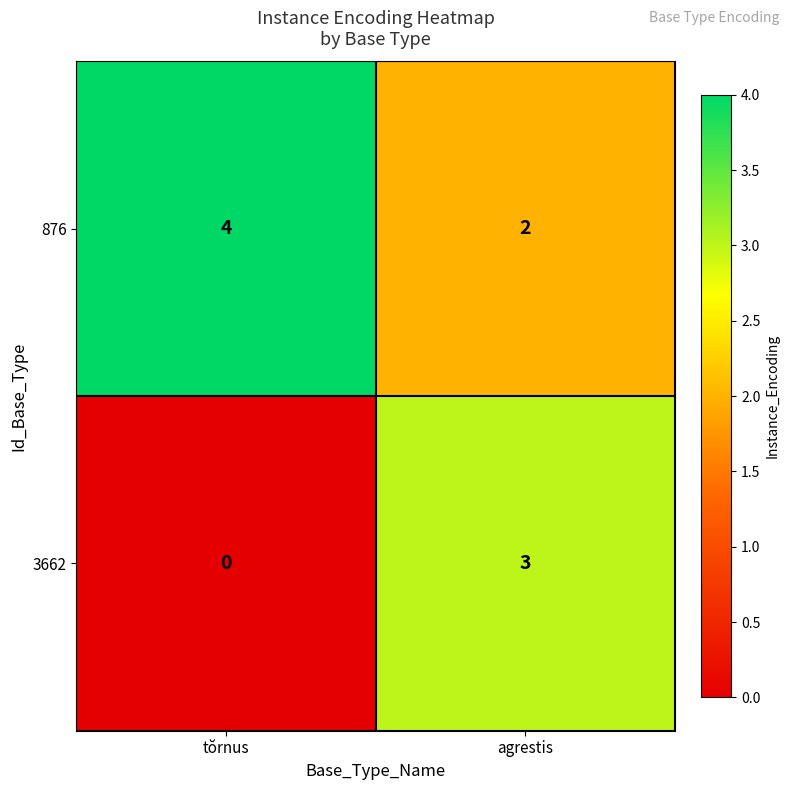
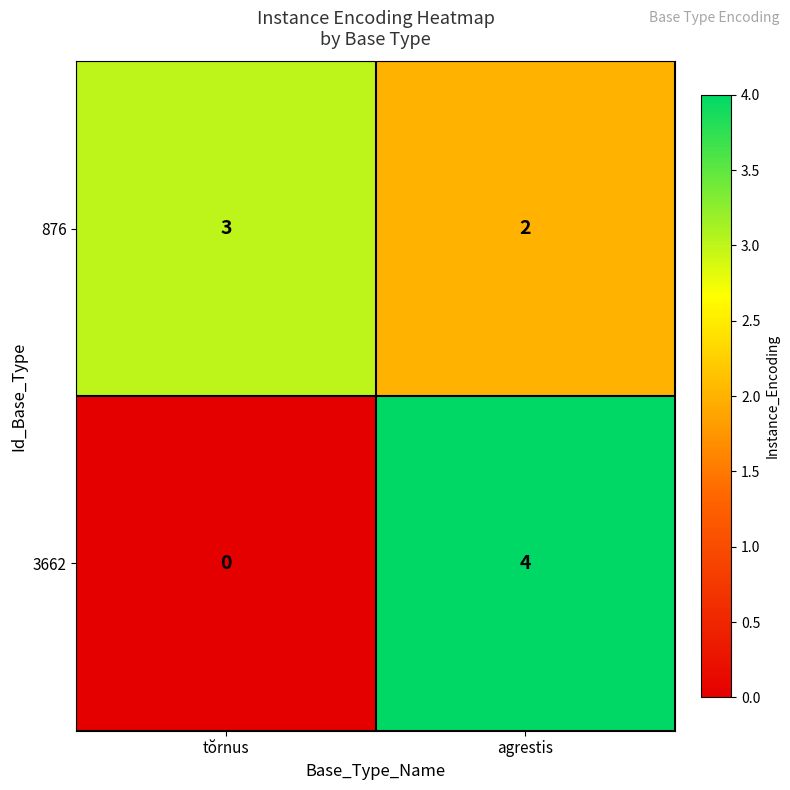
  {
    "876": {
-     "tŏrnus": 4,
+     "tŏrnus": 3,
      "agrestis": 2
    },
    "3662": {
      "tŏrnus": 0,
-     "agrestis": 3
+     "agrestis": 4
    }
  }
